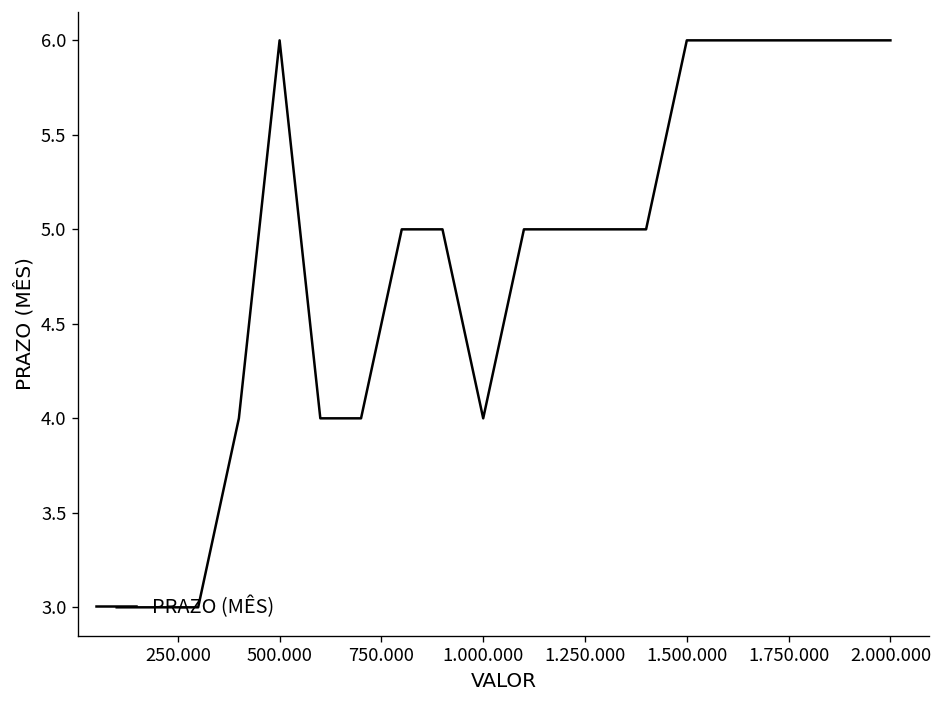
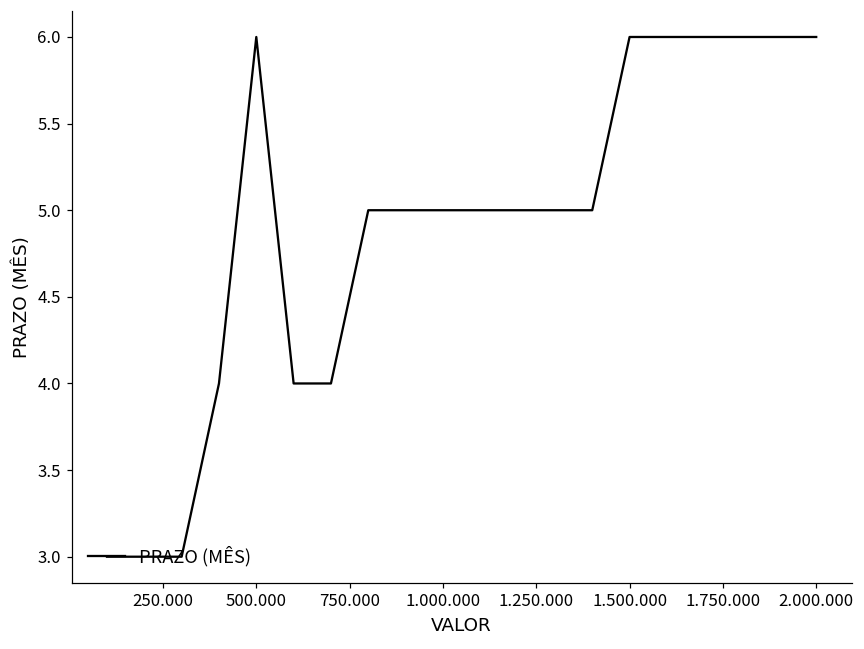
  {
    "500.000": 6,
-   "1.000.000": 4,
+   "1.000.000": 5,
    "1.500.000": 6,
    "2.000.000": 6
  }
